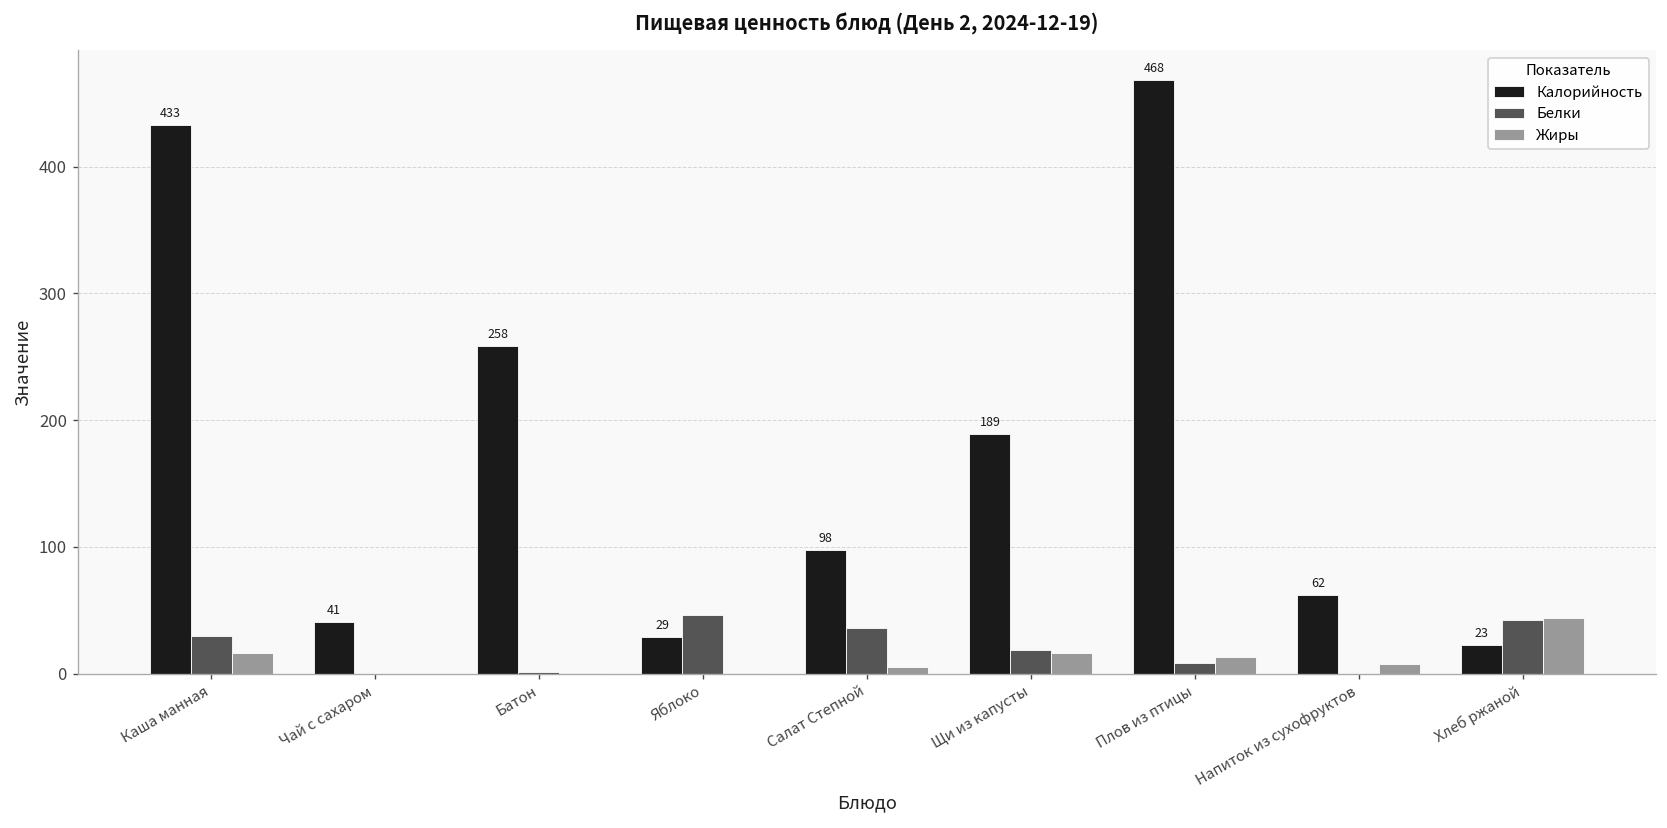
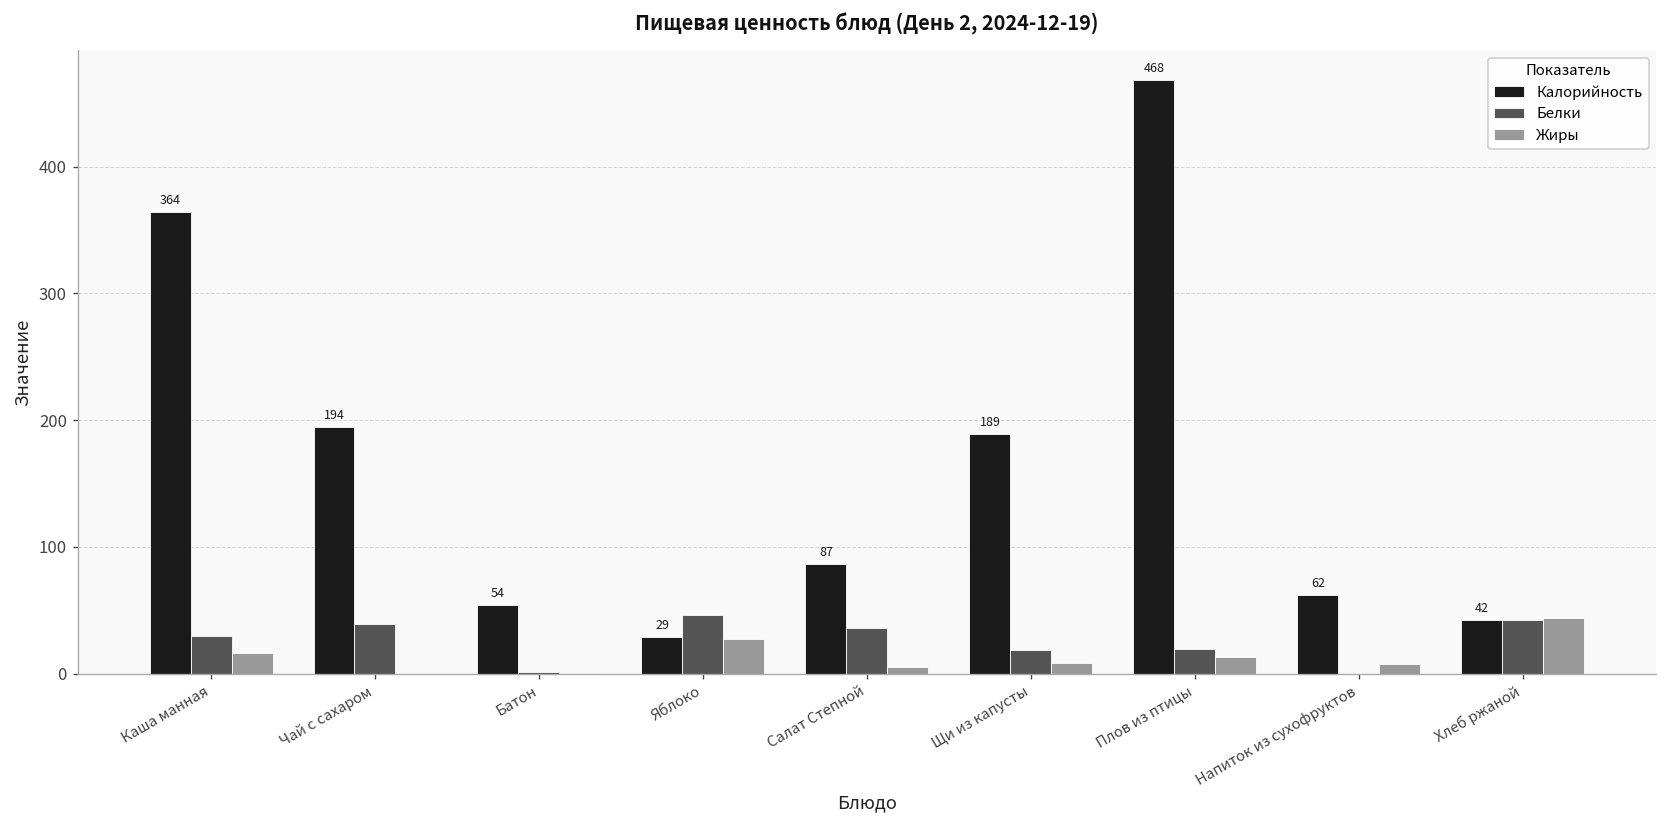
  {
    "Калорийность": {
-     "Каша манная": 433,
-     "Чай с сахаром": 41,
-     "Батон": 258,
+     "Каша манная": 364,
+     "Чай с сахаром": 194,
+     "Батон": 54,
      "Яблоко": 29,
-     "Салат Степной": 98,
+     "Салат Степной": 87,
      "Щи из капусты": 189,
      "Плов из птицы": 468,
      "Напиток из сухофруктов": 62,
-     "Хлеб ржаной": 23
+     "Хлеб ржаной": 42
    },
    "Белки": {
      "Каша манная": 30,
-     "Чай с сахаром": 0,
+     "Чай с сахаром": 39,
      "Яблоко": 46,
      "Салат Степной": 36,
      "Щи из капусты": 18,
-     "Плов из птицы": 9,
+     "Плов из птицы": 20,
      "Напиток из сухофруктов": 0,
      "Хлеб ржаной": 43
    },
    "Жиры": {
      "Каша манная": 17,
      "Чай с сахаром": 0,
-     "Яблоко": 0,
+     "Яблоко": 27,
      "Салат Степной": 5,
-     "Щи из капусты": 17,
+     "Щи из капусты": 9,
      "Плов из птицы": 13,
      "Напиток из сухофруктов": 8,
      "Хлеб ржаной": 44
    }
  }
